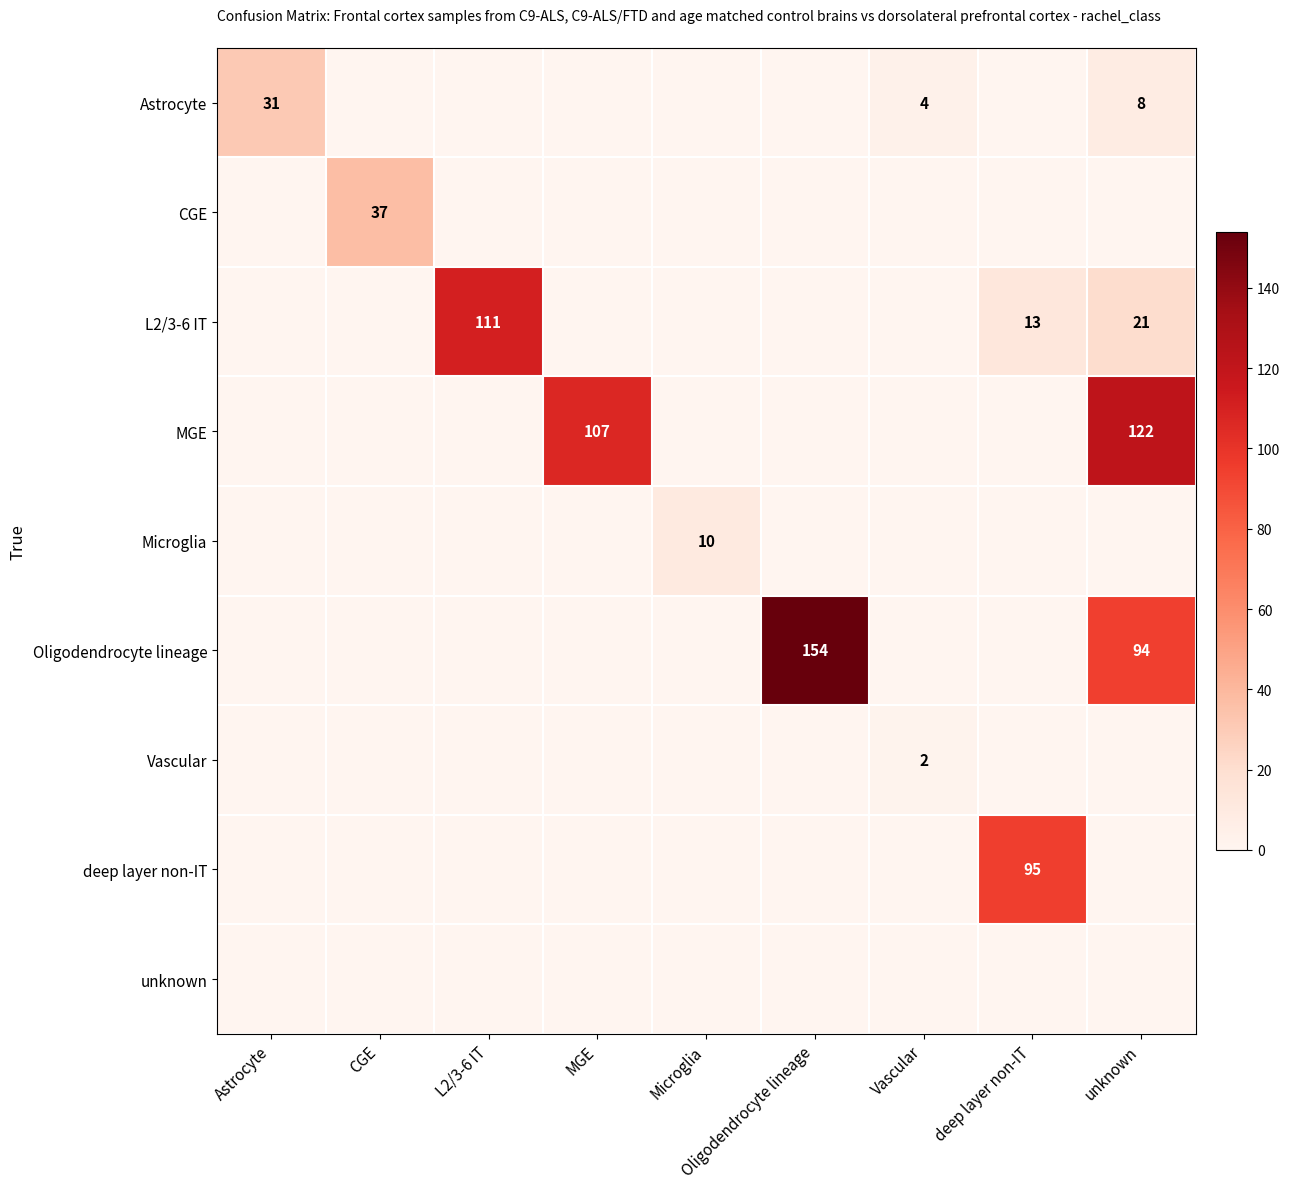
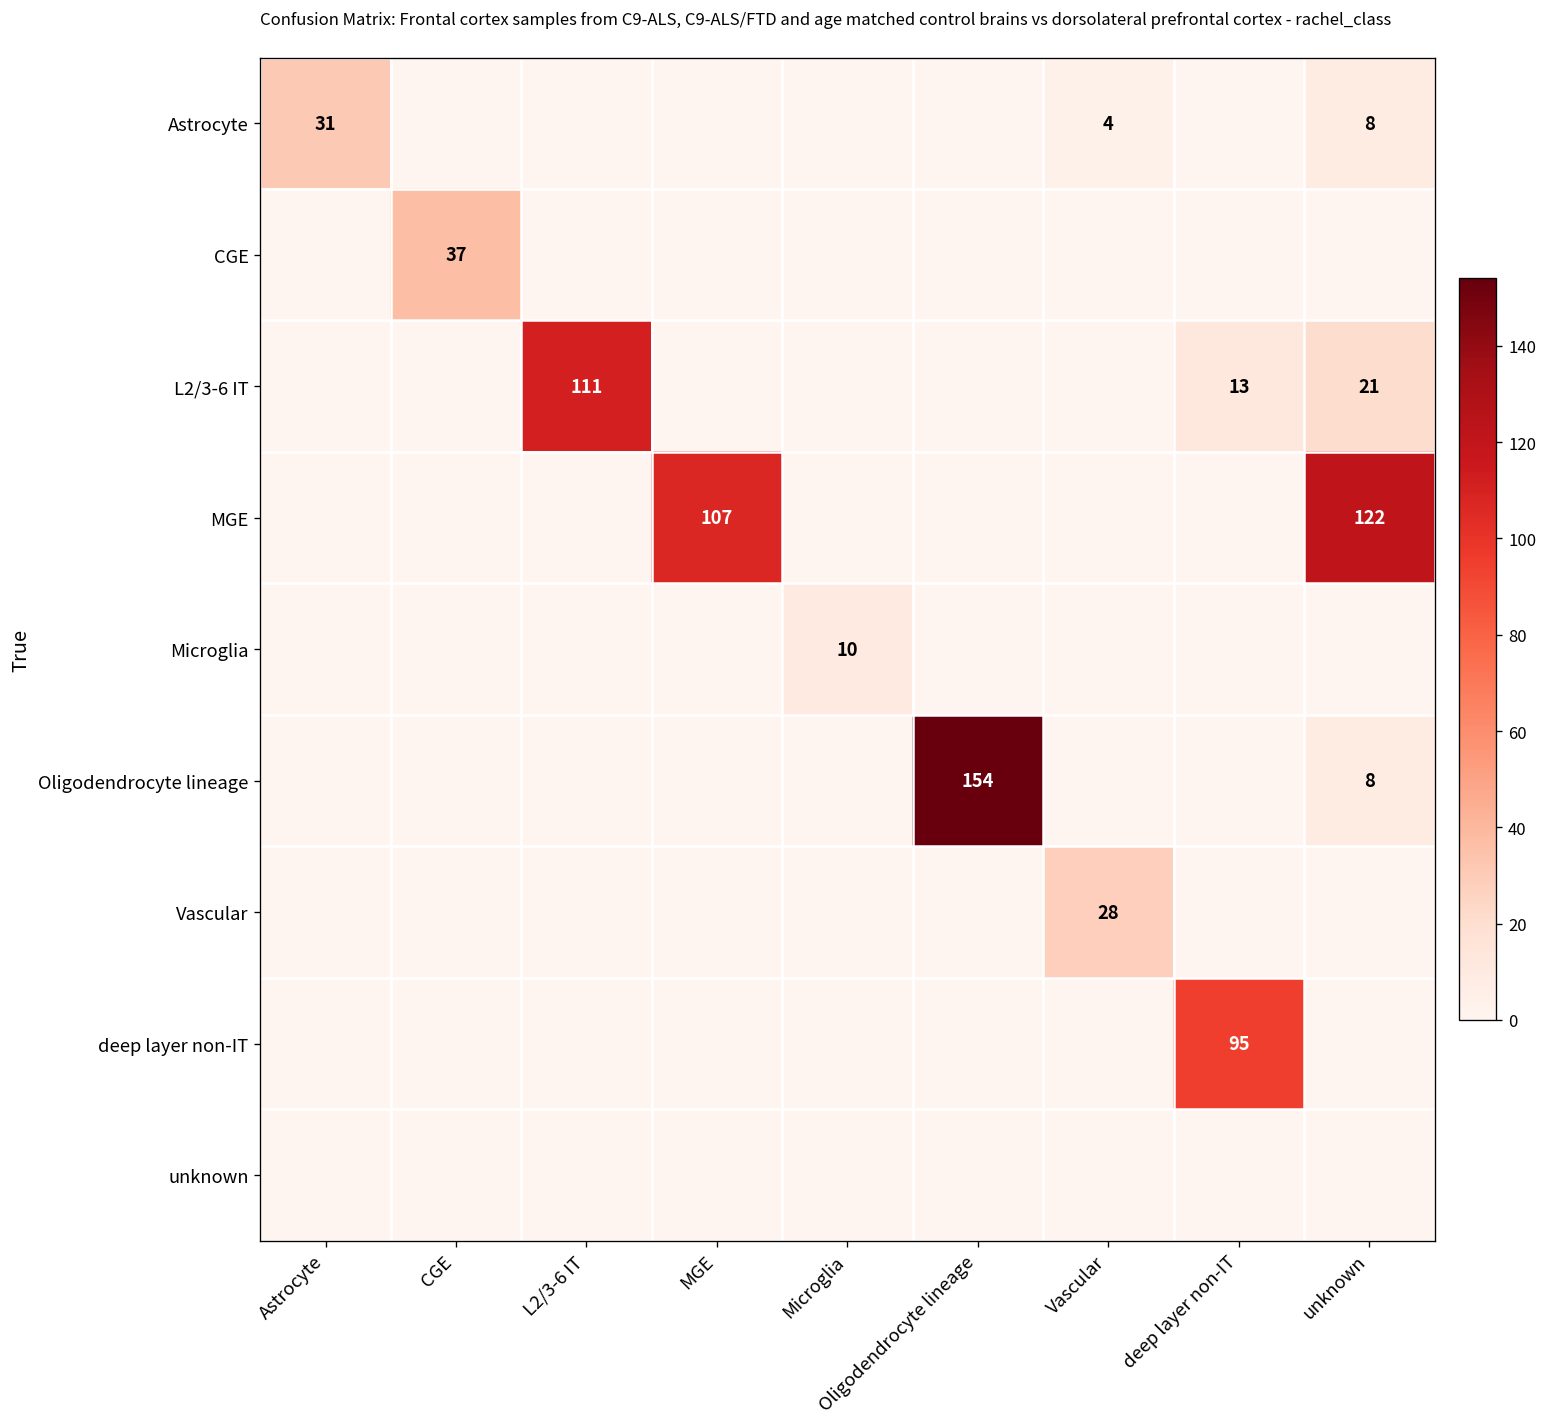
  {
    "Astrocyte": {
      "Astrocyte": 31,
      "Vascular": 4,
      "unknown": 8
    },
    "CGE": {
      "CGE": 37
    },
    "L2/3-6 IT": {
      "L2/3-6 IT": 111,
      "deep layer non-IT": 13,
      "unknown": 21
    },
    "MGE": {
      "MGE": 107,
      "unknown": 122
    },
    "Microglia": {
      "Microglia": 10
    },
    "Oligodendrocyte lineage": {
      "Oligodendrocyte lineage": 154,
-     "unknown": 94
+     "unknown": 8
    },
    "Vascular": {
-     "Vascular": 2
+     "Vascular": 28
    },
    "deep layer non-IT": {
      "deep layer non-IT": 95
    }
  }
